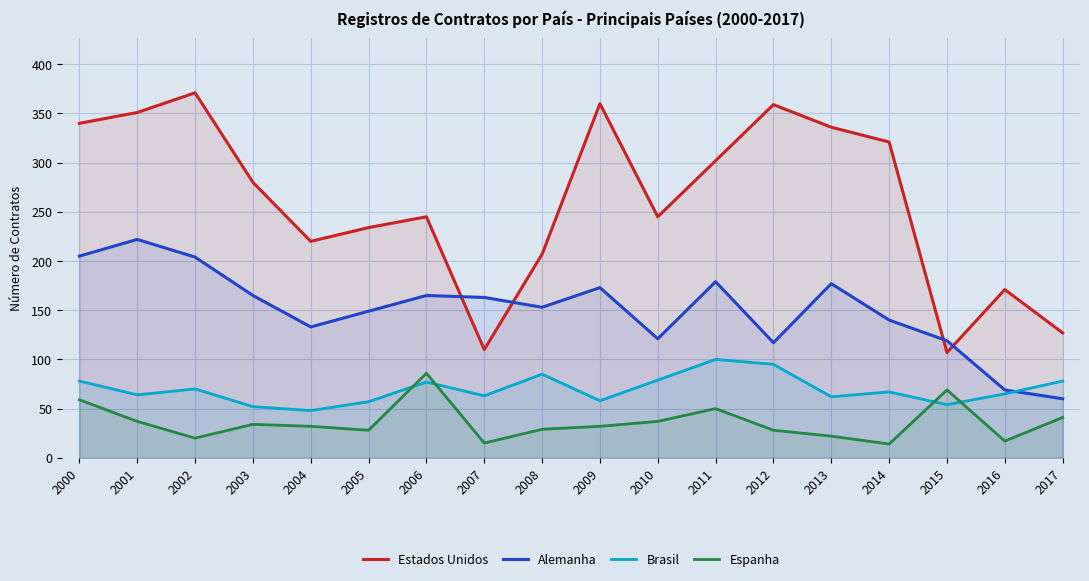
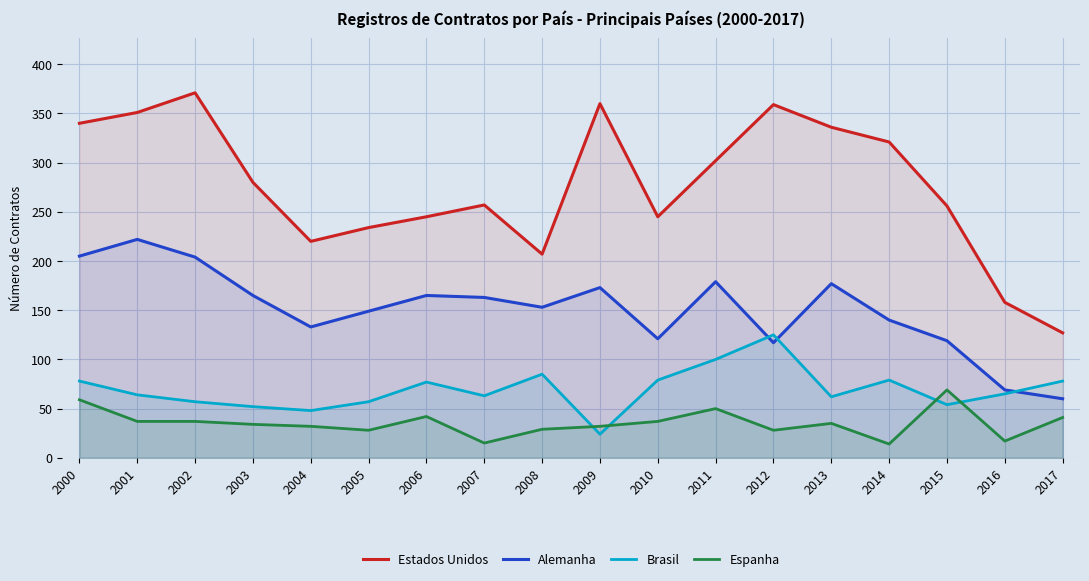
  {
    "Estados Unidos": {
      "2000": 340,
      "2001": 350,
      "2002": 370,
      "2003": 280,
      "2004": 220,
      "2005": 230,
      "2006": 250,
-     "2007": 110,
+     "2007": 260,
      "2008": 210,
      "2009": 360,
      "2010": 250,
      "2011": 300,
      "2012": 360,
      "2013": 340,
      "2014": 320,
-     "2015": 110,
-     "2016": 170,
+     "2015": 260,
+     "2016": 160,
      "2017": 130
    },
    "Alemanha": {
      "2000": 210,
      "2001": 220,
      "2002": 200,
      "2003": 170,
      "2004": 130,
      "2005": 150,
      "2006": 170,
      "2007": 160,
      "2008": 150,
      "2009": 170,
      "2010": 120,
      "2011": 180,
      "2012": 120,
      "2013": 180,
      "2014": 140,
      "2015": 120,
      "2016": 70,
      "2017": 60
    },
    "Brasil": {
      "2000": 80,
      "2001": 60,
-     "2002": 70,
+     "2002": 60,
      "2003": 50,
      "2004": 50,
      "2005": 60,
      "2006": 80,
      "2007": 60,
      "2008": 90,
-     "2009": 60,
+     "2009": 20,
      "2010": 80,
      "2011": 100,
-     "2012": 100,
+     "2012": 130,
      "2013": 60,
-     "2014": 70,
+     "2014": 80,
      "2015": 50,
      "2016": 70,
      "2017": 80
    },
    "Espanha": {
      "2000": 60,
      "2001": 40,
-     "2002": 20,
+     "2002": 40,
      "2003": 30,
      "2004": 30,
      "2005": 30,
-     "2006": 90,
+     "2006": 40,
      "2007": 20,
      "2008": 30,
      "2009": 30,
      "2010": 40,
      "2011": 50,
      "2012": 30,
-     "2013": 20,
+     "2013": 40,
      "2014": 10,
      "2015": 70,
      "2016": 20,
      "2017": 40
    }
  }
